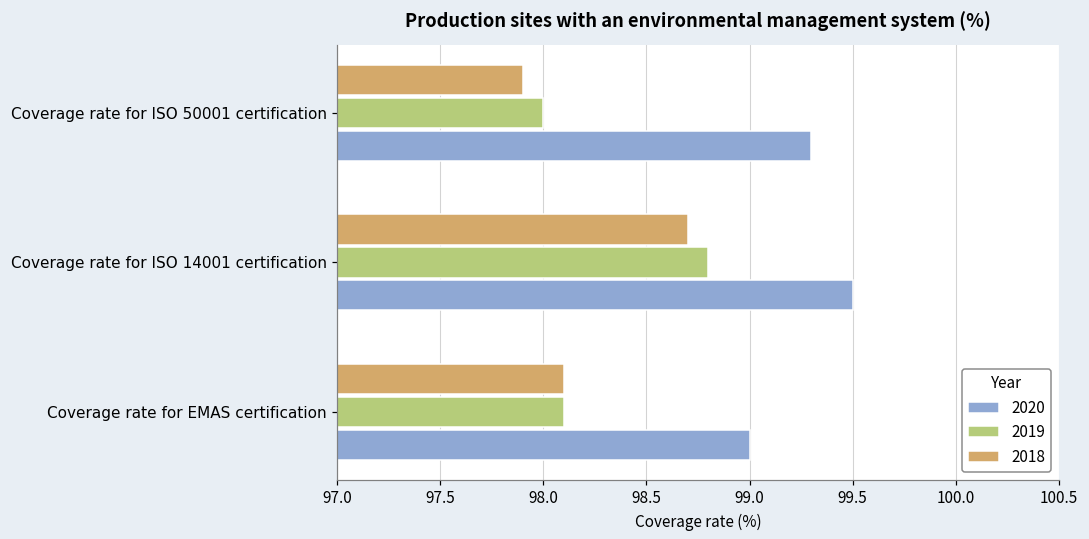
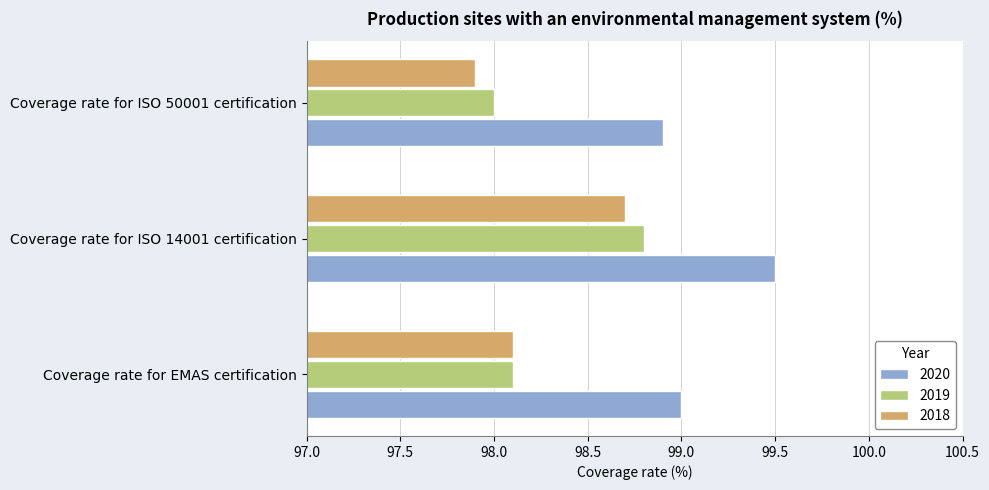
  {
    "2020": {
-     "Coverage rate for ISO 50001 certification": 99.3,
+     "Coverage rate for ISO 50001 certification": 98.9,
      "Coverage rate for ISO 14001 certification": 99.5,
      "Coverage rate for EMAS certification": 99.0
    }
  }
